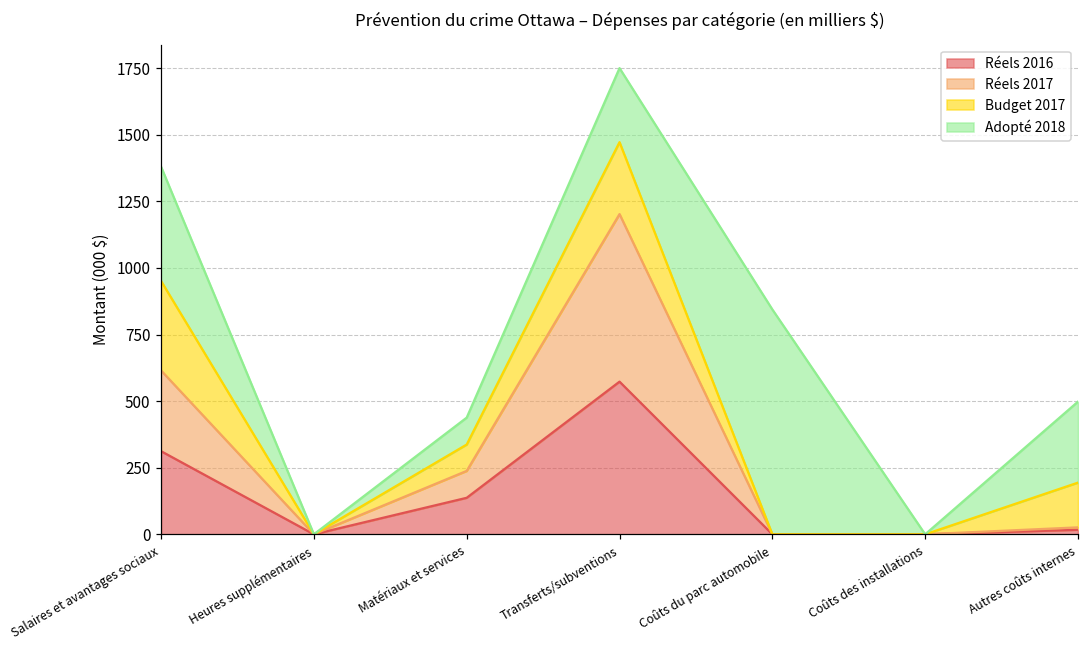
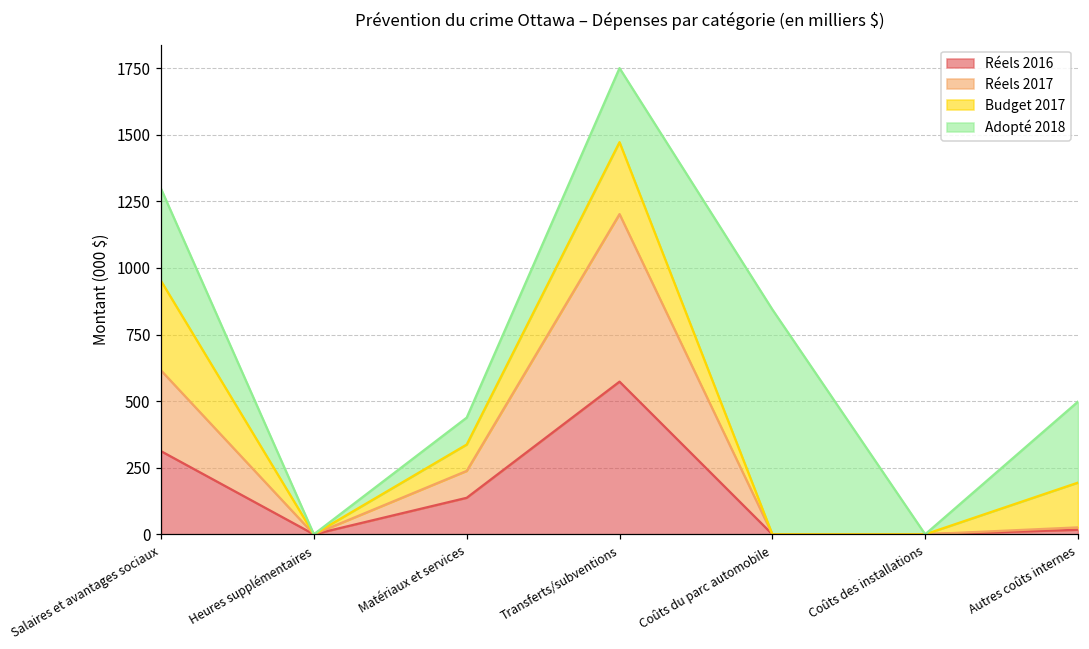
  {
    "Réels 2016": {
      "Salaires et avantages sociaux": 310,
      "Matériaux et services": 140,
      "Transferts/subventions": 570
    },
    "Réels 2017": {
      "Salaires et avantages sociaux": 300,
      "Matériaux et services": 100,
      "Transferts/subventions": 630
    },
    "Budget 2017": {
      "Salaires et avantages sociaux": 340,
      "Matériaux et services": 100,
      "Transferts/subventions": 270,
      "Autres coûts internes": 170
    },
    "Adopté 2018": {
-     "Salaires et avantages sociaux": 430,
+     "Salaires et avantages sociaux": 350,
      "Matériaux et services": 100,
      "Transferts/subventions": 280,
      "Coûts du parc automobile": 840,
      "Autres coûts internes": 300
    }
  }
